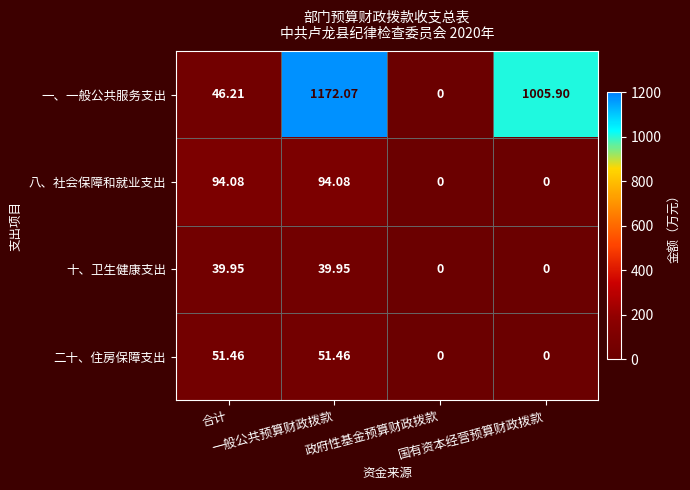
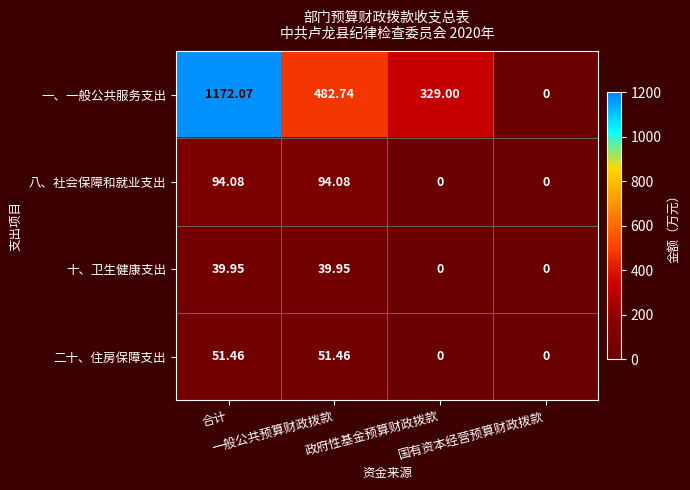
  {
    "一、一般公共服务支出": {
-     "合计": 46.21,
-     "一般公共预算财政拨款": 1172.07,
-     "政府性基金预算财政拨款": 0,
-     "国有资本经营预算财政拨款": 1005.90
+     "合计": 1172.07,
+     "一般公共预算财政拨款": 482.74,
+     "政府性基金预算财政拨款": 329.00,
+     "国有资本经营预算财政拨款": 0
    },
    "八、社会保障和就业支出": {
      "合计": 94.08,
      "一般公共预算财政拨款": 94.08,
      "政府性基金预算财政拨款": 0,
      "国有资本经营预算财政拨款": 0
    },
    "十、卫生健康支出": {
      "合计": 39.95,
      "一般公共预算财政拨款": 39.95,
      "政府性基金预算财政拨款": 0,
      "国有资本经营预算财政拨款": 0
    },
    "二十、住房保障支出": {
      "合计": 51.46,
      "一般公共预算财政拨款": 51.46,
      "政府性基金预算财政拨款": 0,
      "国有资本经营预算财政拨款": 0
    }
  }
